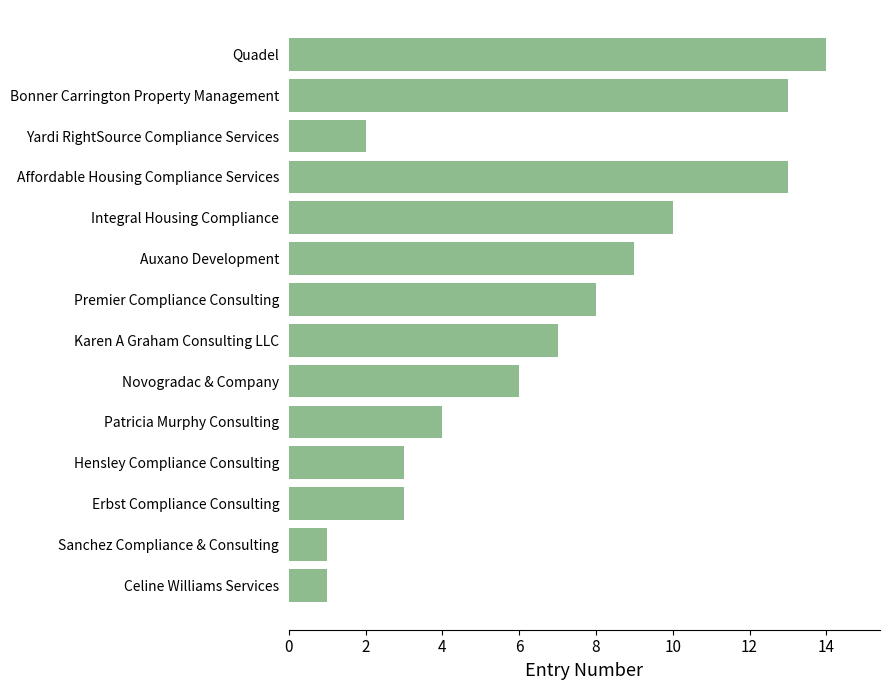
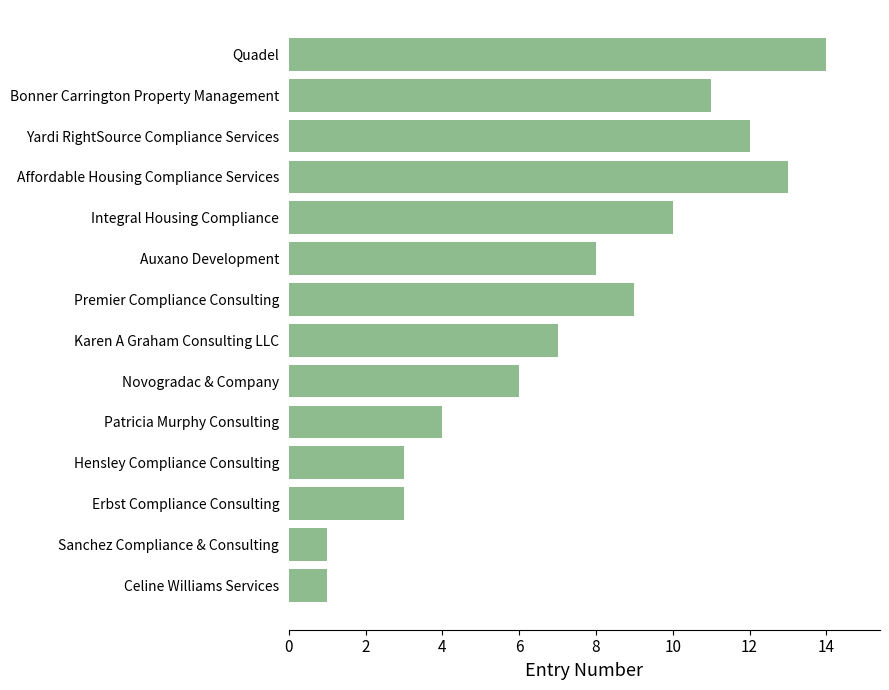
  {
    "Quadel": 14,
-   "Bonner Carrington Property Management": 13,
-   "Yardi RightSource Compliance Services": 2,
+   "Bonner Carrington Property Management": 11,
+   "Yardi RightSource Compliance Services": 12,
    "Affordable Housing Compliance Services": 13,
    "Integral Housing Compliance": 10,
-   "Auxano Development": 9,
-   "Premier Compliance Consulting": 8,
+   "Auxano Development": 8,
+   "Premier Compliance Consulting": 9,
    "Karen A Graham Consulting LLC": 7,
    "Novogradac & Company": 6,
    "Patricia Murphy Consulting": 4,
    "Hensley Compliance Consulting": 3,
    "Erbst Compliance Consulting": 3,
    "Sanchez Compliance & Consulting": 1,
    "Celine Williams Services": 1
  }
